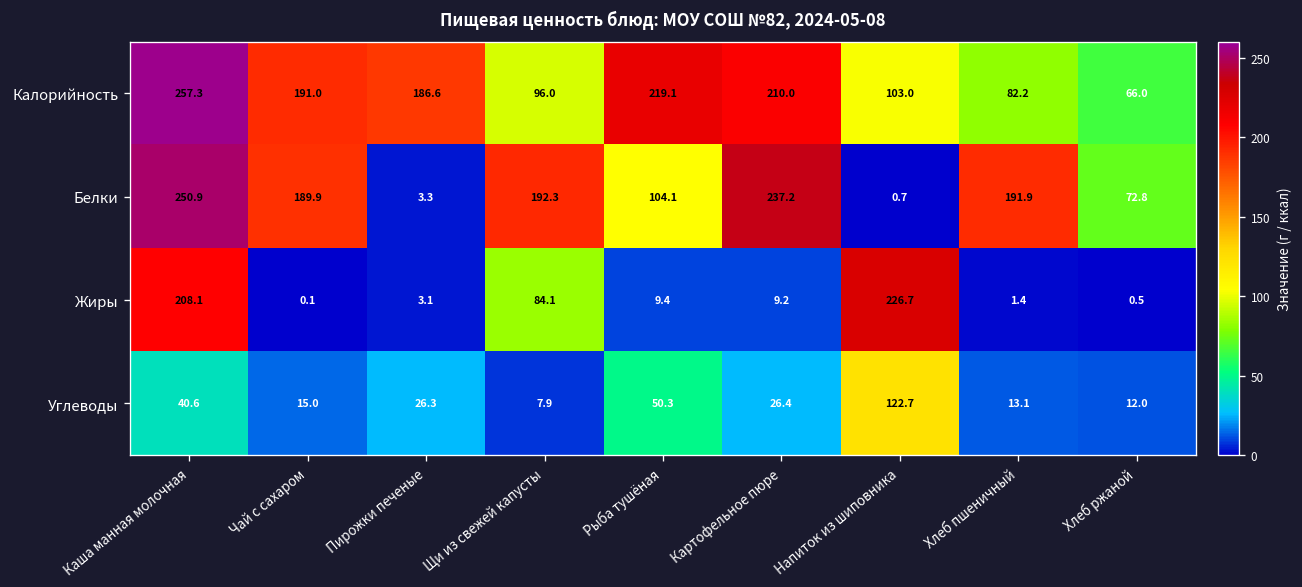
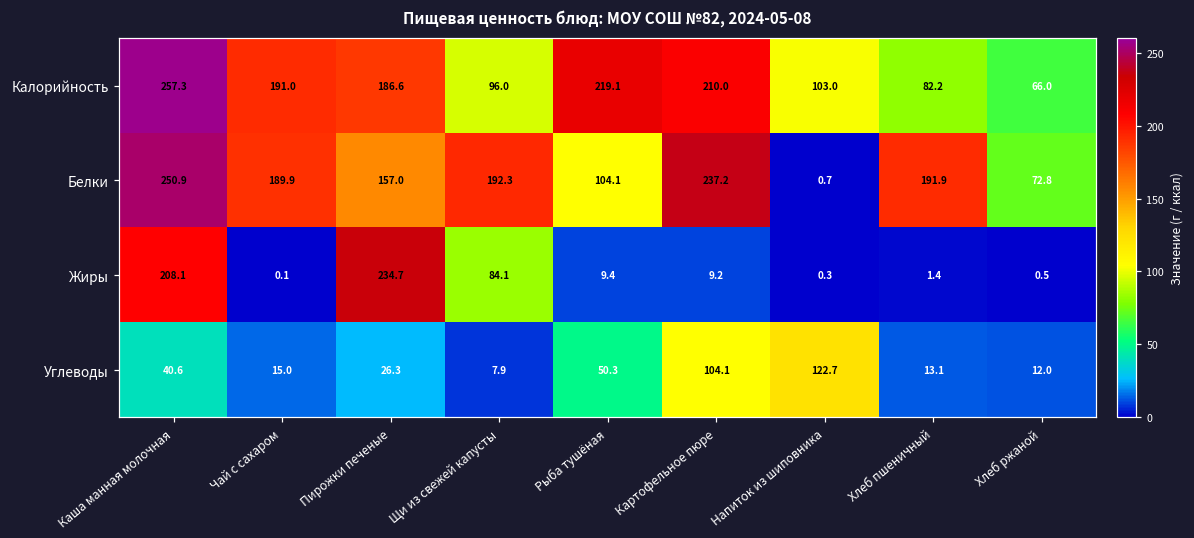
  {
    "Калорийность": {
      "Каша манная молочная": 257.3,
      "Чай с сахаром": 191.0,
      "Пирожки печеные": 186.6,
      "Щи из свежей капусты": 96.0,
      "Рыба тушёная": 219.1,
      "Картофельное пюре": 210.0,
      "Напиток из шиповника": 103.0,
      "Хлеб пшеничный": 82.2,
      "Хлеб ржаной": 66.0
    },
    "Белки": {
      "Каша манная молочная": 250.9,
      "Чай с сахаром": 189.9,
-     "Пирожки печеные": 3.3,
+     "Пирожки печеные": 157.0,
      "Щи из свежей капусты": 192.3,
      "Рыба тушёная": 104.1,
      "Картофельное пюре": 237.2,
      "Напиток из шиповника": 0.7,
      "Хлеб пшеничный": 191.9,
      "Хлеб ржаной": 72.8
    },
    "Жиры": {
      "Каша манная молочная": 208.1,
      "Чай с сахаром": 0.1,
-     "Пирожки печеные": 3.1,
+     "Пирожки печеные": 234.7,
      "Щи из свежей капусты": 84.1,
      "Рыба тушёная": 9.4,
      "Картофельное пюре": 9.2,
-     "Напиток из шиповника": 226.7,
+     "Напиток из шиповника": 0.3,
      "Хлеб пшеничный": 1.4,
      "Хлеб ржаной": 0.5
    },
    "Углеводы": {
      "Каша манная молочная": 40.6,
      "Чай с сахаром": 15.0,
      "Пирожки печеные": 26.3,
      "Щи из свежей капусты": 7.9,
      "Рыба тушёная": 50.3,
-     "Картофельное пюре": 26.4,
+     "Картофельное пюре": 104.1,
      "Напиток из шиповника": 122.7,
      "Хлеб пшеничный": 13.1,
      "Хлеб ржаной": 12.0
    }
  }
